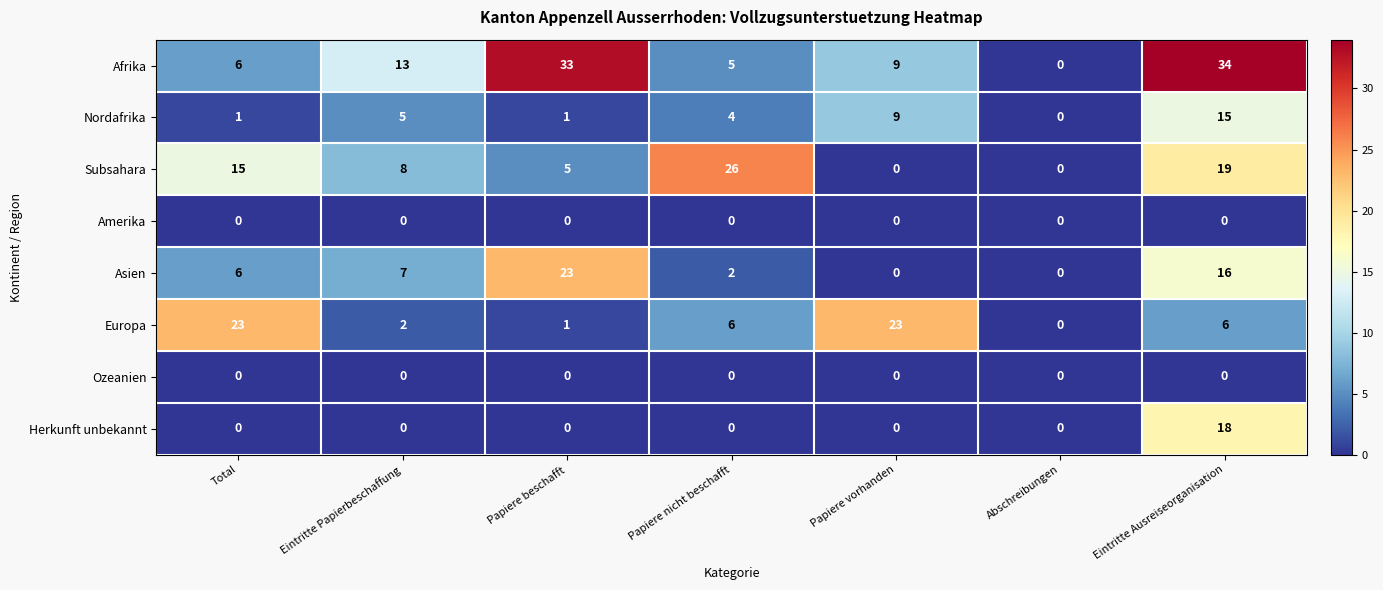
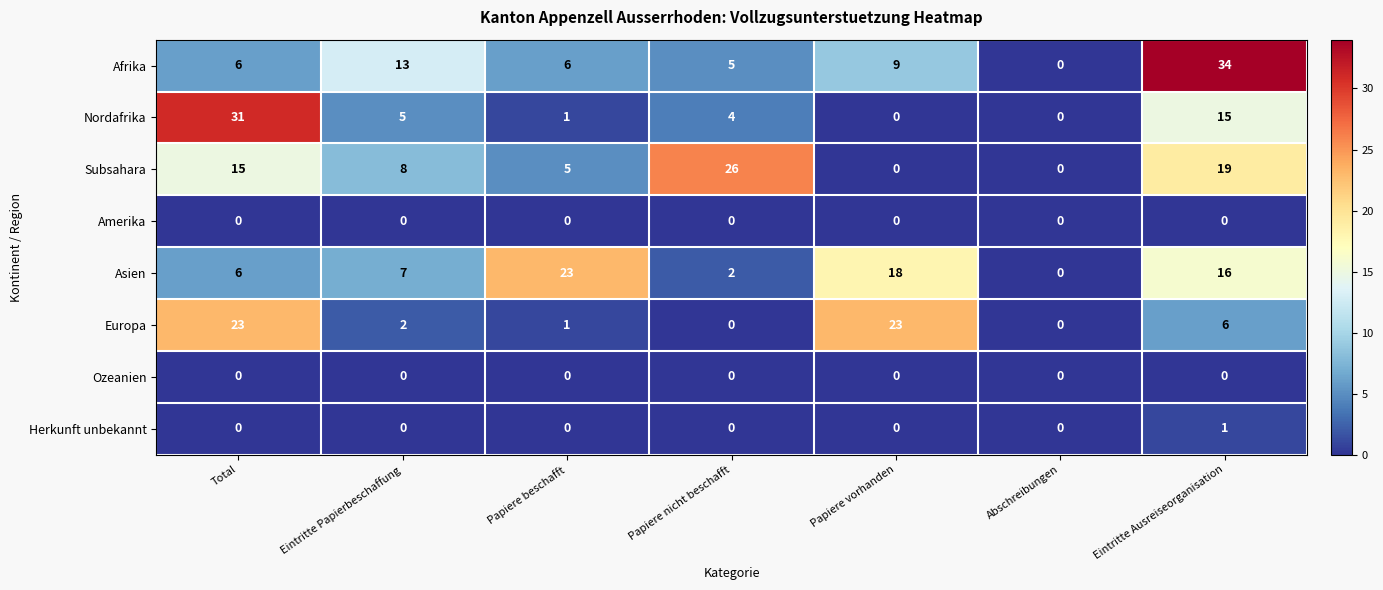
  {
    "Afrika": {
      "Total": 6,
      "Eintritte Papierbeschaffung": 13,
-     "Papiere beschafft": 33,
+     "Papiere beschafft": 6,
      "Papiere nicht beschafft": 5,
      "Papiere vorhanden": 9,
      "Abschreibungen": 0,
      "Eintritte Ausreiseorganisation": 34
    },
    "Nordafrika": {
-     "Total": 1,
+     "Total": 31,
      "Eintritte Papierbeschaffung": 5,
      "Papiere beschafft": 1,
      "Papiere nicht beschafft": 4,
-     "Papiere vorhanden": 9,
+     "Papiere vorhanden": 0,
      "Abschreibungen": 0,
      "Eintritte Ausreiseorganisation": 15
    },
    "Subsahara": {
      "Total": 15,
      "Eintritte Papierbeschaffung": 8,
      "Papiere beschafft": 5,
      "Papiere nicht beschafft": 26,
      "Papiere vorhanden": 0,
      "Abschreibungen": 0,
      "Eintritte Ausreiseorganisation": 19
    },
    "Amerika": {
      "Total": 0,
      "Eintritte Papierbeschaffung": 0,
      "Papiere beschafft": 0,
      "Papiere nicht beschafft": 0,
      "Papiere vorhanden": 0,
      "Abschreibungen": 0,
      "Eintritte Ausreiseorganisation": 0
    },
    "Asien": {
      "Total": 6,
      "Eintritte Papierbeschaffung": 7,
      "Papiere beschafft": 23,
      "Papiere nicht beschafft": 2,
-     "Papiere vorhanden": 0,
+     "Papiere vorhanden": 18,
      "Abschreibungen": 0,
      "Eintritte Ausreiseorganisation": 16
    },
    "Europa": {
      "Total": 23,
      "Eintritte Papierbeschaffung": 2,
      "Papiere beschafft": 1,
-     "Papiere nicht beschafft": 6,
+     "Papiere nicht beschafft": 0,
      "Papiere vorhanden": 23,
      "Abschreibungen": 0,
      "Eintritte Ausreiseorganisation": 6
    },
    "Ozeanien": {
      "Total": 0,
      "Eintritte Papierbeschaffung": 0,
      "Papiere beschafft": 0,
      "Papiere nicht beschafft": 0,
      "Papiere vorhanden": 0,
      "Abschreibungen": 0,
      "Eintritte Ausreiseorganisation": 0
    },
    "Herkunft unbekannt": {
      "Total": 0,
      "Eintritte Papierbeschaffung": 0,
      "Papiere beschafft": 0,
      "Papiere nicht beschafft": 0,
      "Papiere vorhanden": 0,
      "Abschreibungen": 0,
-     "Eintritte Ausreiseorganisation": 18
+     "Eintritte Ausreiseorganisation": 1
    }
  }
